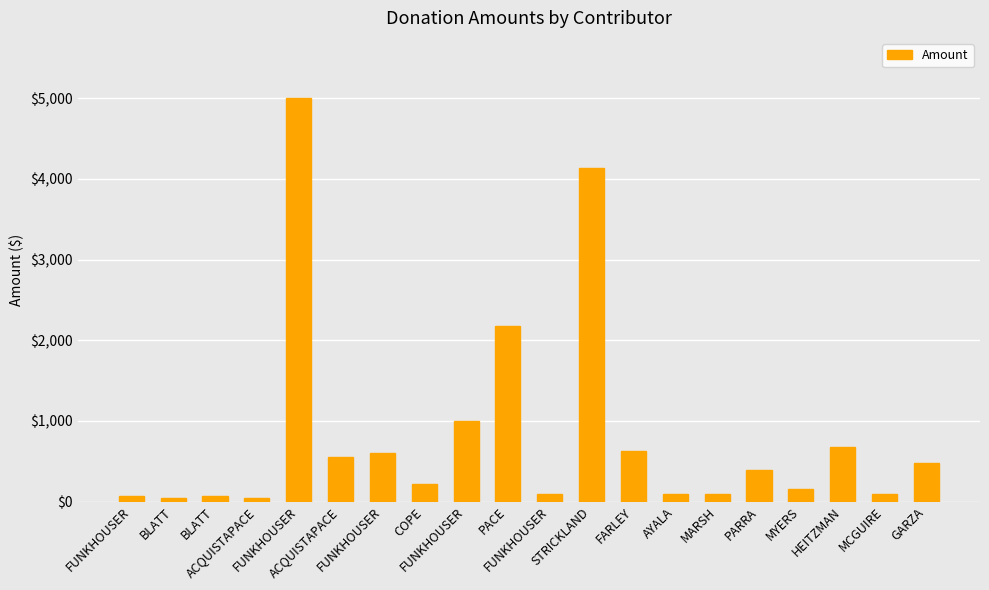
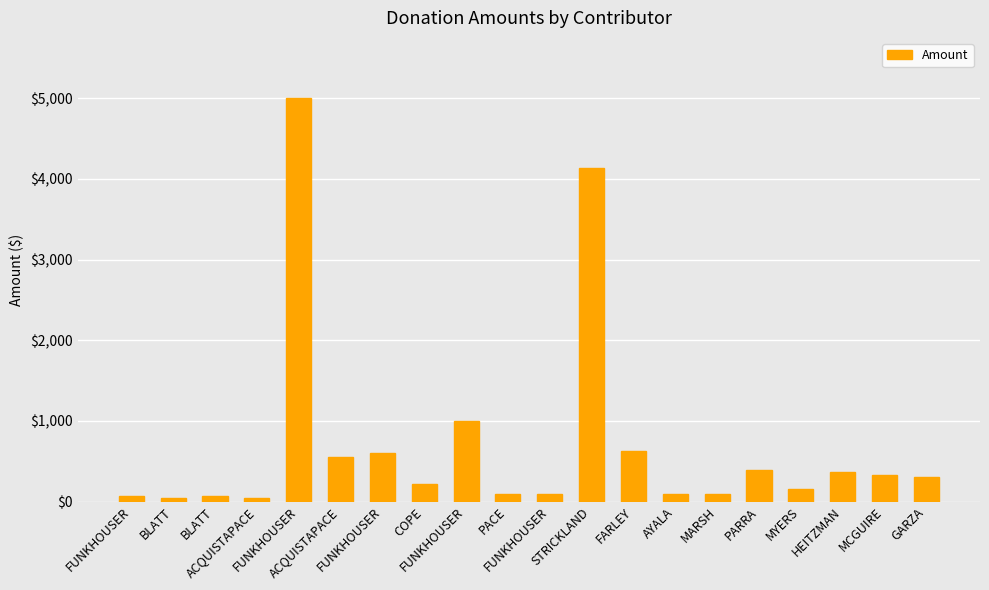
  {
    "COPE": "$200",
-   "PACE": "$2,200",
+   "PACE": "$100",
    "STRICKLAND": "$4,100",
    "FARLEY": "$600",
    "AYALA": "$100",
    "MARSH": "$100",
    "PARRA": "$400",
    "MYERS": "$200",
-   "HEITZMAN": "$700",
-   "MCGUIRE": "$100",
-   "GARZA": "$500"
+   "HEITZMAN": "$400",
+   "MCGUIRE": "$300",
+   "GARZA": "$300"
  }
